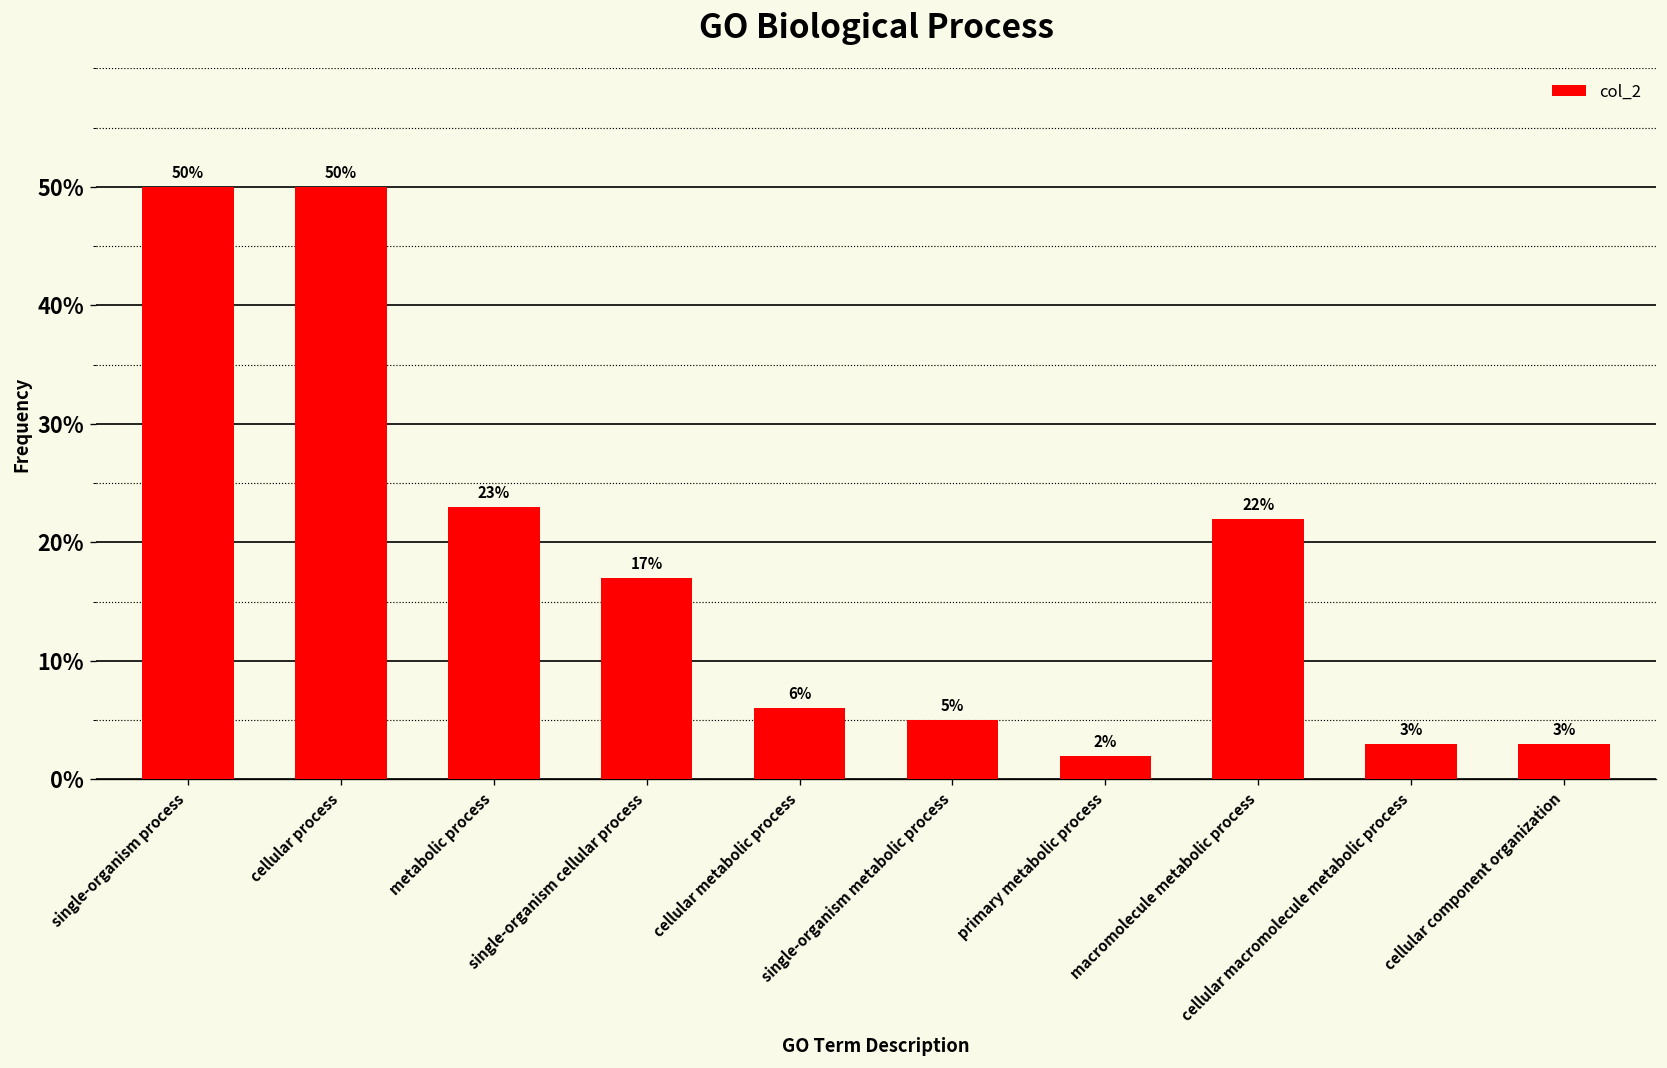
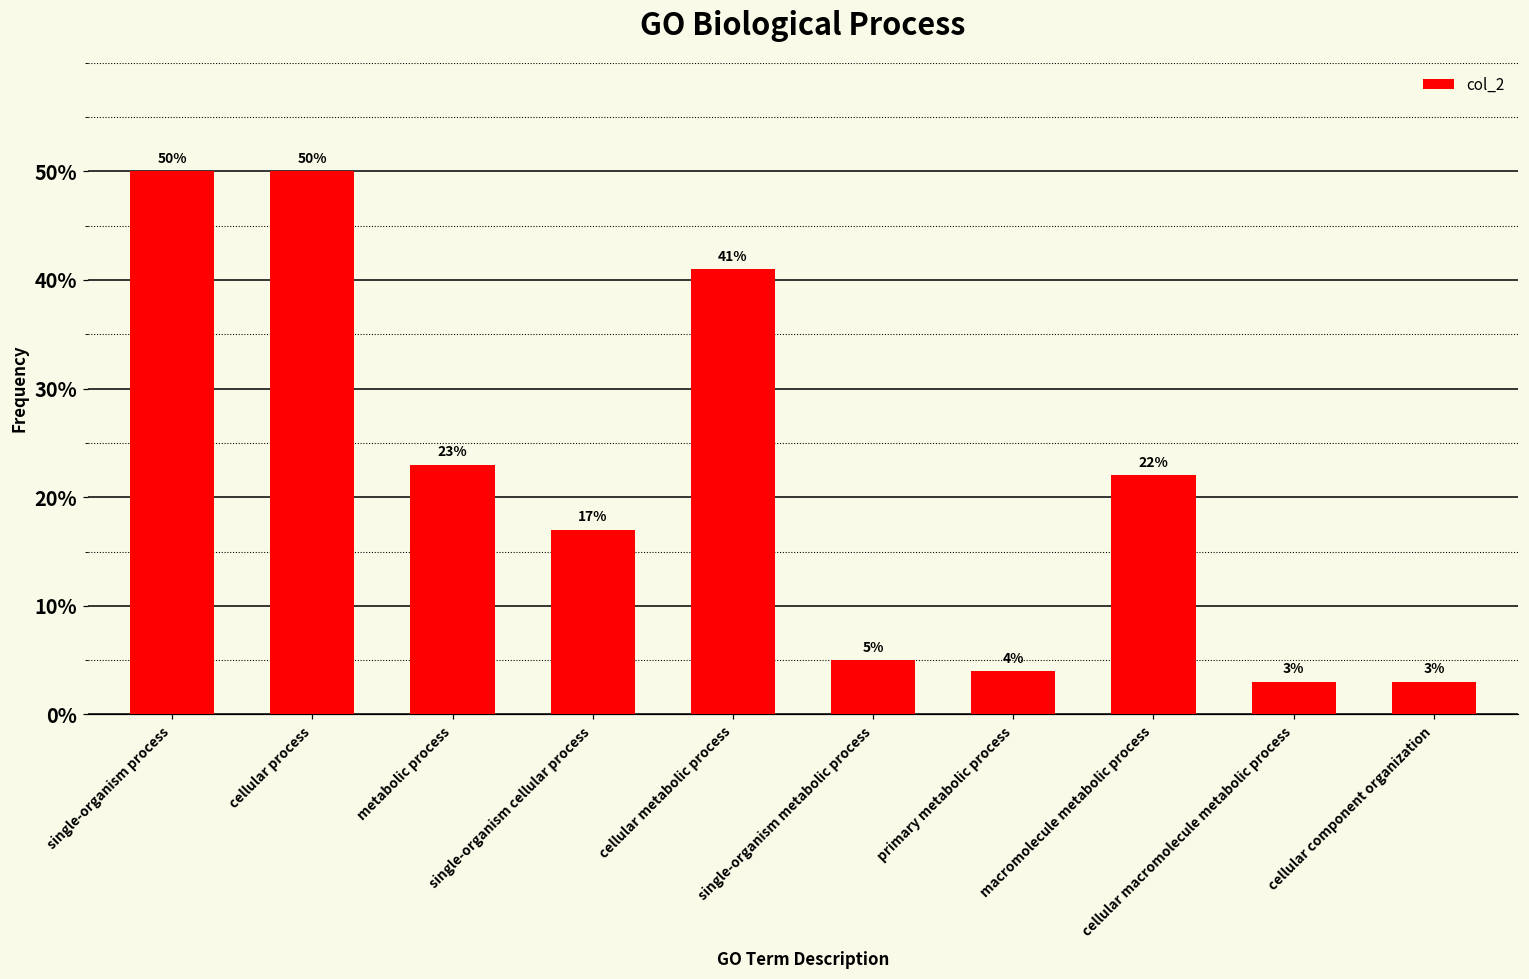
  {
    "single-organism process": "50%",
    "cellular process": "50%",
    "metabolic process": "23%",
    "single-organism cellular process": "17%",
-   "cellular metabolic process": "6%",
+   "cellular metabolic process": "41%",
    "single-organism metabolic process": "5%",
-   "primary metabolic process": "2%",
+   "primary metabolic process": "4%",
    "macromolecule metabolic process": "22%",
    "cellular macromolecule metabolic process": "3%",
    "cellular component organization": "3%"
  }
